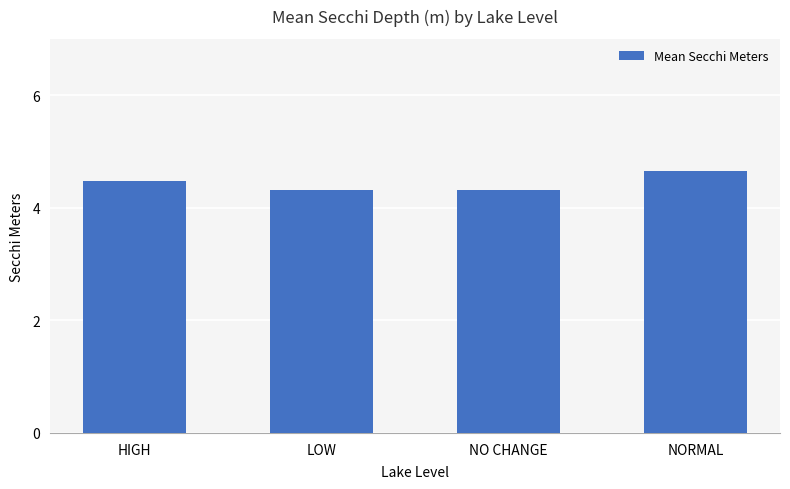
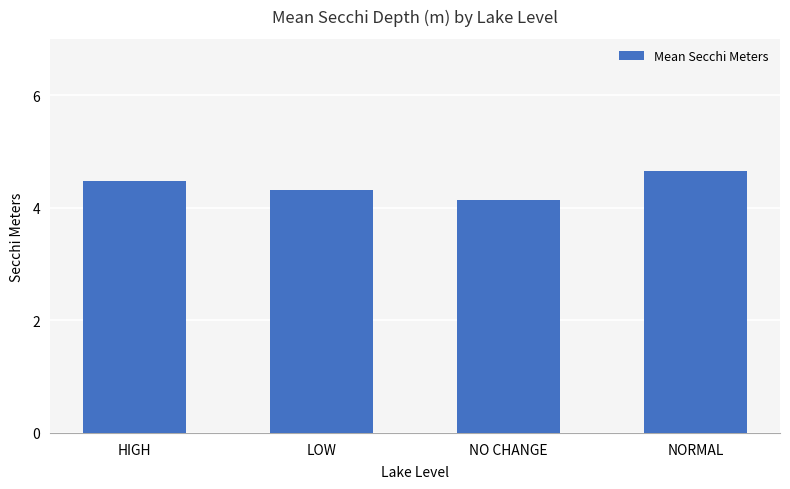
  {
    "HIGH": 4.5,
    "LOW": 4.3,
-   "NO CHANGE": 4.3,
+   "NO CHANGE": 4.1,
    "NORMAL": 4.7
  }
